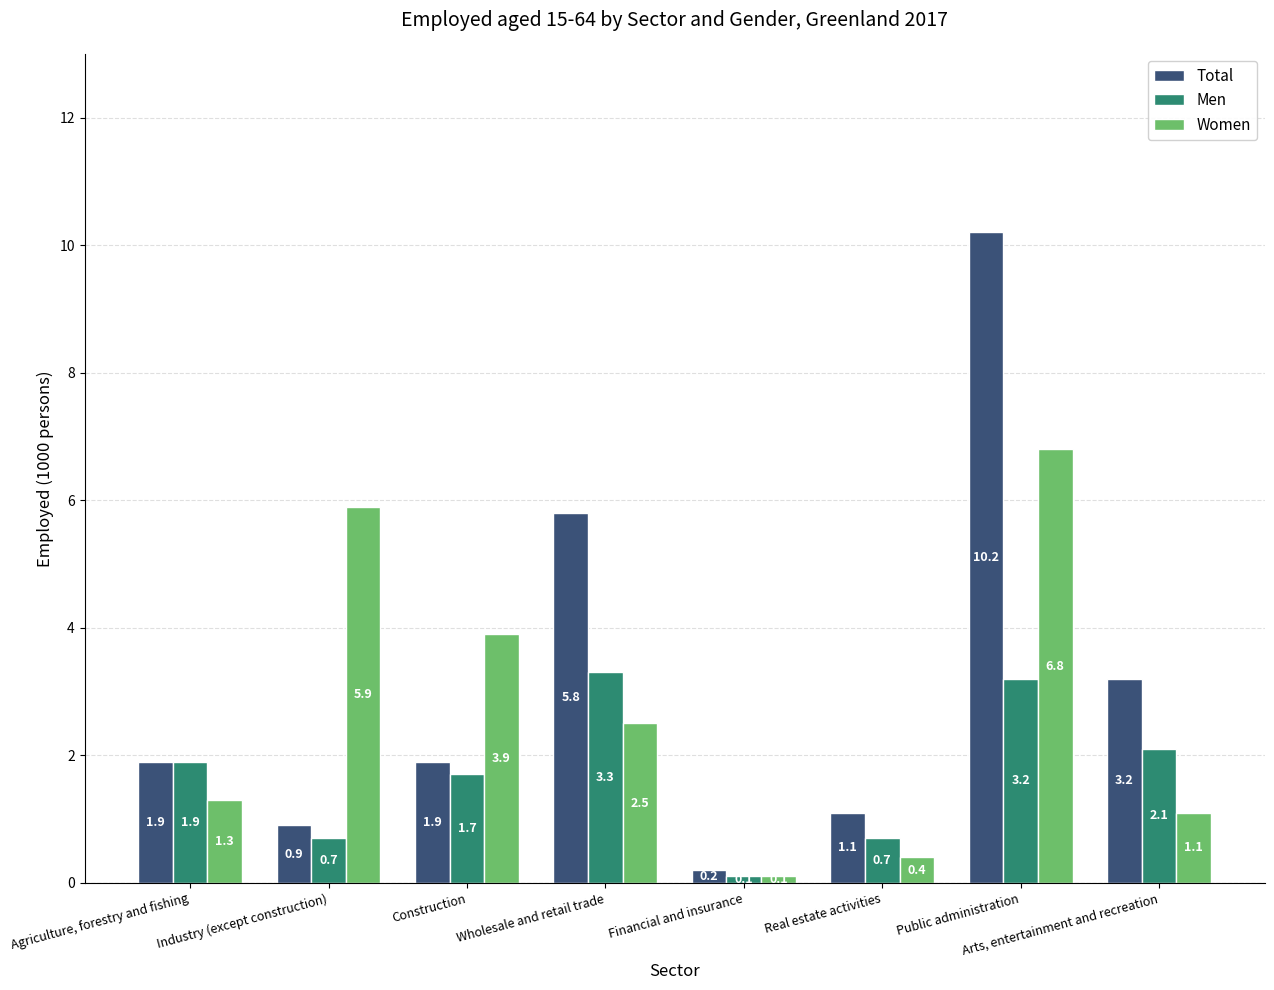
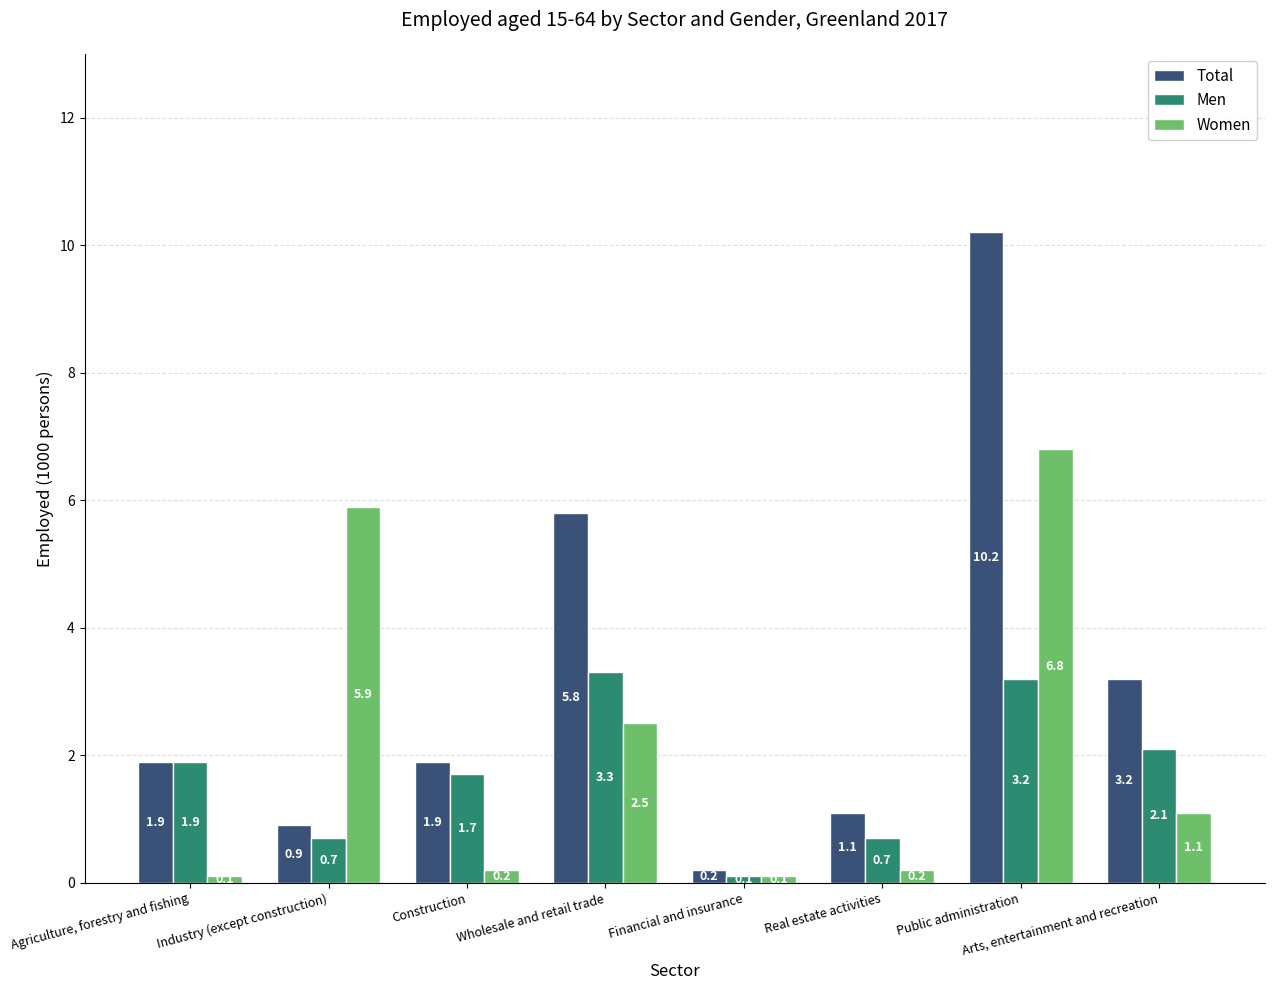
  {
    "Women": {
-     "Agriculture, forestry and fishing": 1.3,
+     "Agriculture, forestry and fishing": 0.1,
      "Industry (except construction)": 5.9,
-     "Construction": 3.9,
+     "Construction": 0.2,
      "Wholesale and retail trade": 2.5,
-     "Real estate activities": 0.4,
+     "Real estate activities": 0.2,
      "Public administration": 6.8,
      "Arts, entertainment and recreation": 1.1
    }
  }
